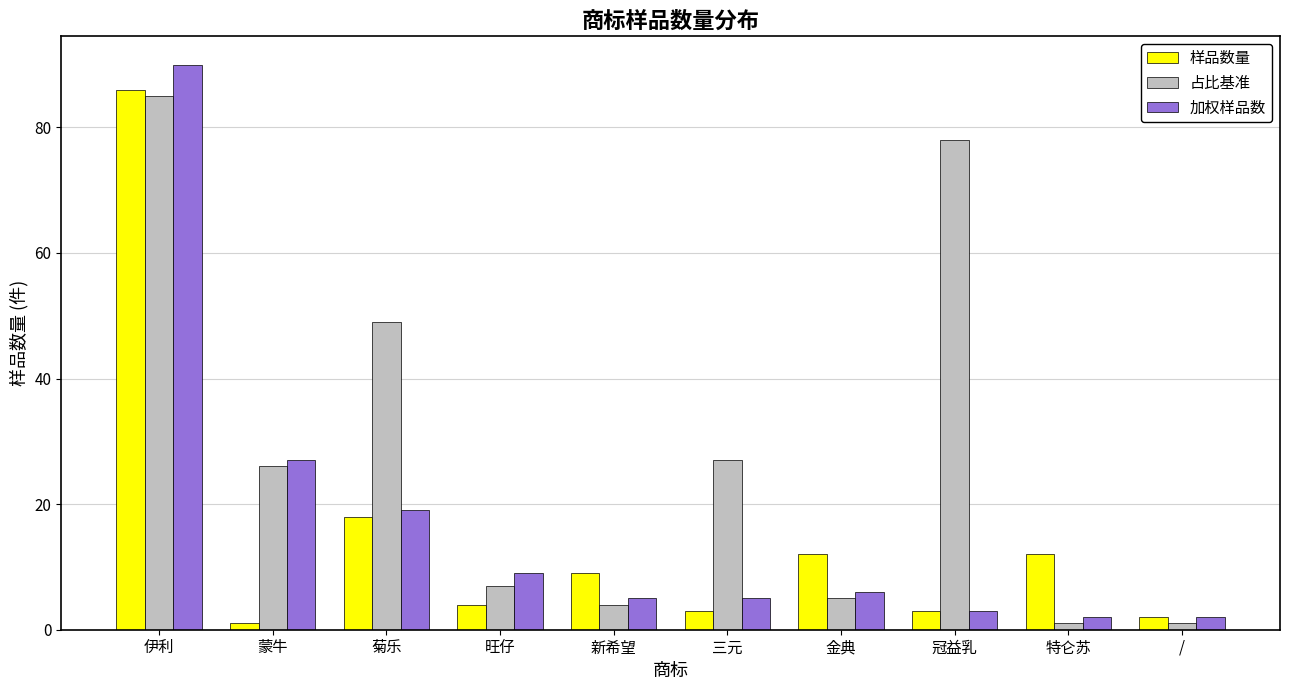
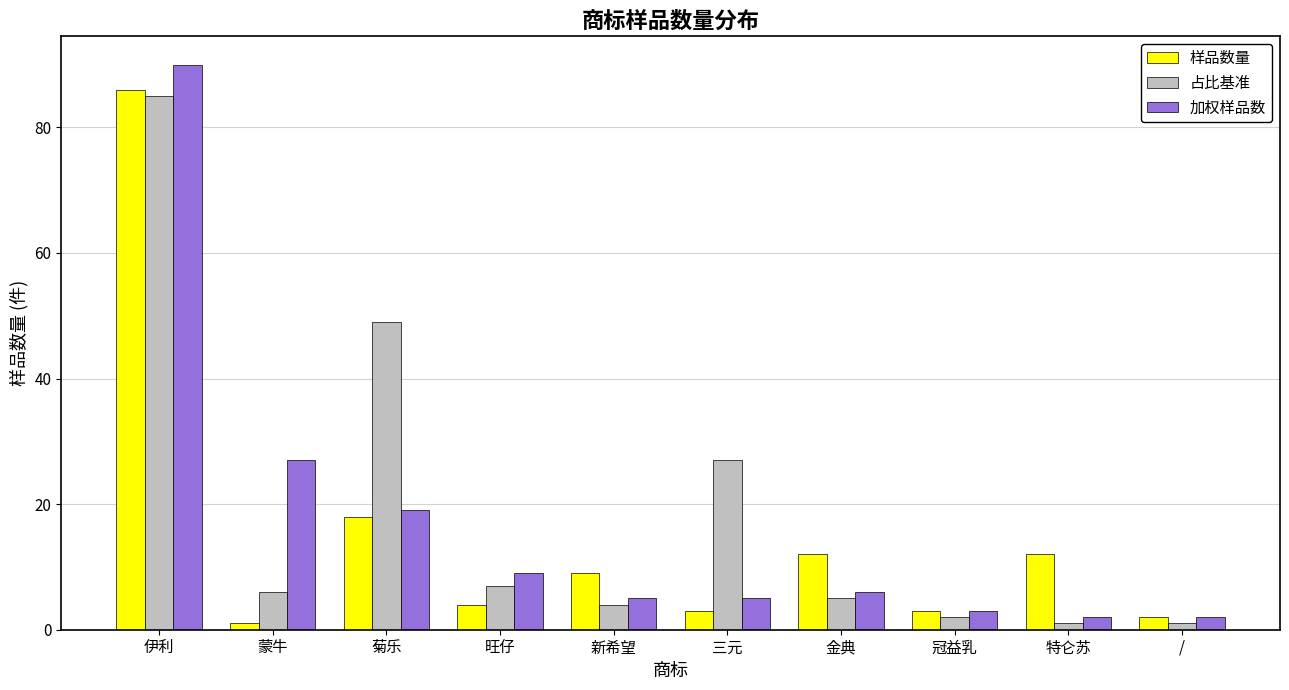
  {
    "样品数量": {
      "伊利": 86,
      "蒙牛": 1,
      "菊乐": 18,
      "旺仔": 4,
      "新希望": 9,
      "三元": 3,
      "金典": 12,
      "冠益乳": 3,
      "特仑苏": 12,
      "/": 2
    },
    "占比基准": {
      "伊利": 85,
-     "蒙牛": 26,
+     "蒙牛": 6,
      "菊乐": 49,
      "旺仔": 7,
      "新希望": 4,
      "三元": 27,
      "金典": 5,
-     "冠益乳": 78,
+     "冠益乳": 2,
      "特仑苏": 1,
      "/": 1
    },
    "加权样品数": {
      "伊利": 90,
      "蒙牛": 27,
      "菊乐": 19,
      "旺仔": 9,
      "新希望": 5,
      "三元": 5,
      "金典": 6,
      "冠益乳": 3,
      "特仑苏": 2,
      "/": 2
    }
  }
